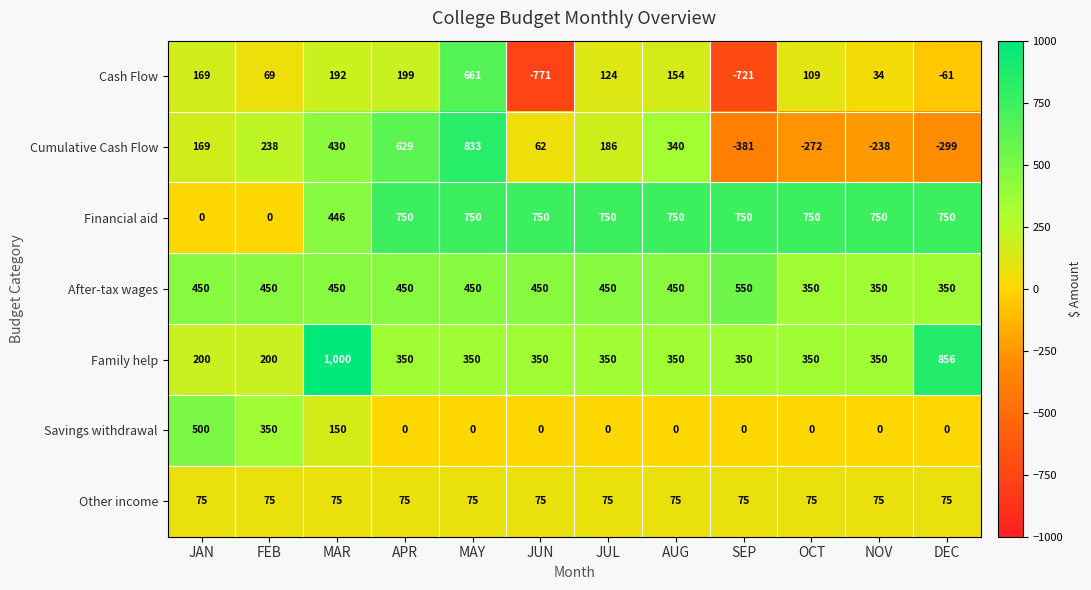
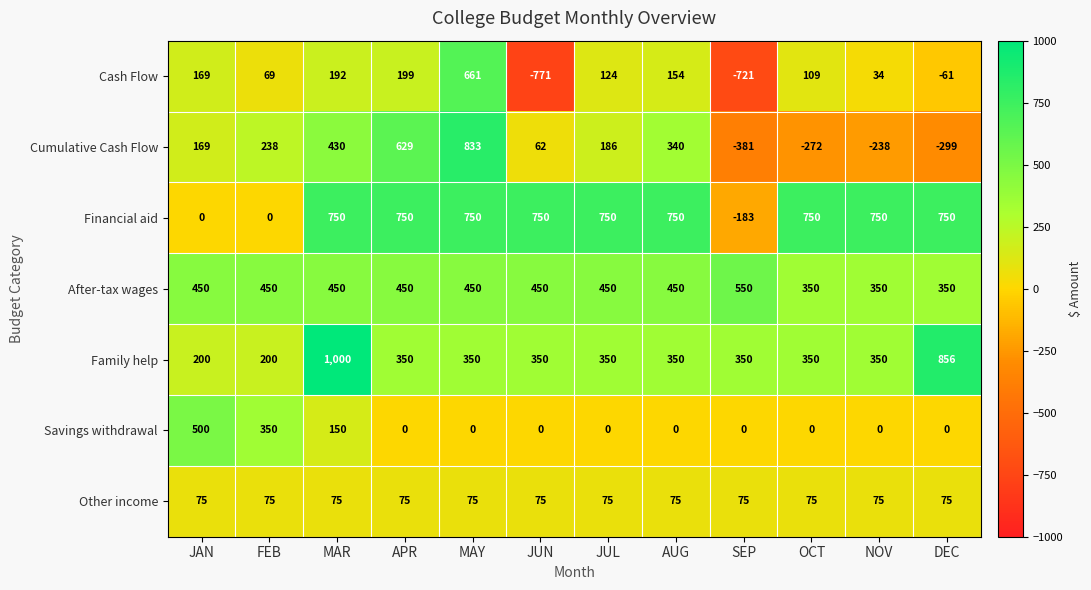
  {
    "Cash Flow": {
      "JAN": "169",
      "FEB": "69",
      "MAR": "192",
      "APR": "199",
      "MAY": "661",
      "JUN": "-771",
      "JUL": "124",
      "AUG": "154",
      "SEP": "-721",
      "OCT": "109",
      "NOV": "34",
      "DEC": "-61"
    },
    "Cumulative Cash Flow": {
      "JAN": "169",
      "FEB": "238",
      "MAR": "430",
      "APR": "629",
      "MAY": "833",
      "JUN": "62",
      "JUL": "186",
      "AUG": "340",
      "SEP": "-381",
      "OCT": "-272",
      "NOV": "-238",
      "DEC": "-299"
    },
    "Financial aid": {
      "JAN": "0",
      "FEB": "0",
-     "MAR": "446",
+     "MAR": "750",
      "APR": "750",
      "MAY": "750",
      "JUN": "750",
      "JUL": "750",
      "AUG": "750",
-     "SEP": "750",
+     "SEP": "-183",
      "OCT": "750",
      "NOV": "750",
      "DEC": "750"
    },
    "After-tax wages": {
      "JAN": "450",
      "FEB": "450",
      "MAR": "450",
      "APR": "450",
      "MAY": "450",
      "JUN": "450",
      "JUL": "450",
      "AUG": "450",
      "SEP": "550",
      "OCT": "350",
      "NOV": "350",
      "DEC": "350"
    },
    "Family help": {
      "JAN": "200",
      "FEB": "200",
      "MAR": "1,000",
      "APR": "350",
      "MAY": "350",
      "JUN": "350",
      "JUL": "350",
      "AUG": "350",
      "SEP": "350",
      "OCT": "350",
      "NOV": "350",
      "DEC": "856"
    },
    "Savings withdrawal": {
      "JAN": "500",
      "FEB": "350",
      "MAR": "150",
      "APR": "0",
      "MAY": "0",
      "JUN": "0",
      "JUL": "0",
      "AUG": "0",
      "SEP": "0",
      "OCT": "0",
      "NOV": "0",
      "DEC": "0"
    },
    "Other income": {
      "JAN": "75",
      "FEB": "75",
      "MAR": "75",
      "APR": "75",
      "MAY": "75",
      "JUN": "75",
      "JUL": "75",
      "AUG": "75",
      "SEP": "75",
      "OCT": "75",
      "NOV": "75",
      "DEC": "75"
    }
  }
